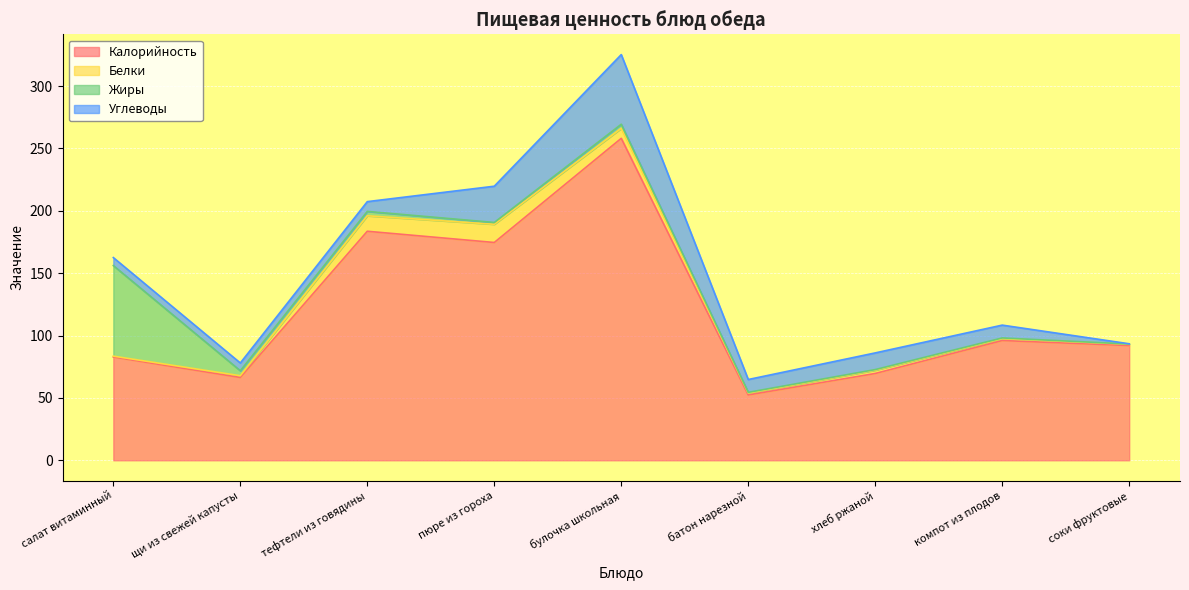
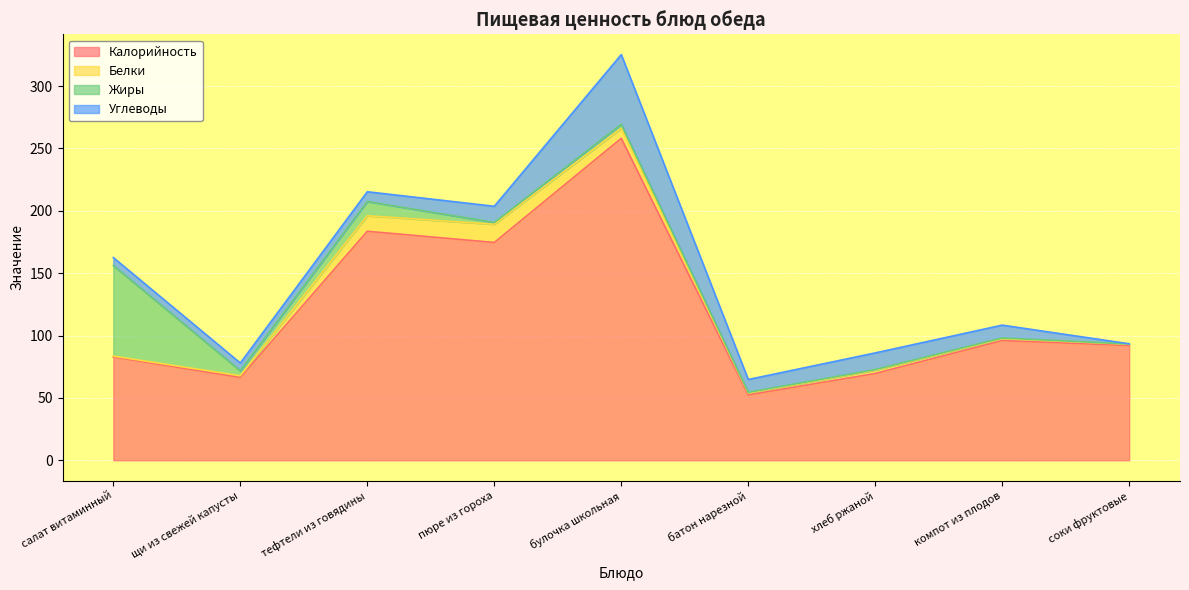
  {
    "Калорийность": {
      "тефтели из говядины": 184,
      "пюре из гороха": 175,
      "булочка школьная": 258,
      "хлеб ржаной": 70
    },
    "Белки": {
      "тефтели из говядины": 12,
      "булочка школьная": 8
    },
    "Жиры": {
      "салат витаминный": 73,
      "щи из свежей капусты": 4,
-     "тефтели из говядины": 4,
+     "тефтели из говядины": 11,
      "булочка школьная": 3
    },
    "Углеводы": {
      "салат витаминный": 6,
      "щи из свежей капусты": 6,
      "тефтели из говядины": 8,
-     "пюре из гороха": 29,
+     "пюре из гороха": 13,
      "булочка школьная": 56,
      "батон нарезной": 10,
      "хлеб ржаной": 13,
      "компот из плодов": 10
    }
  }
